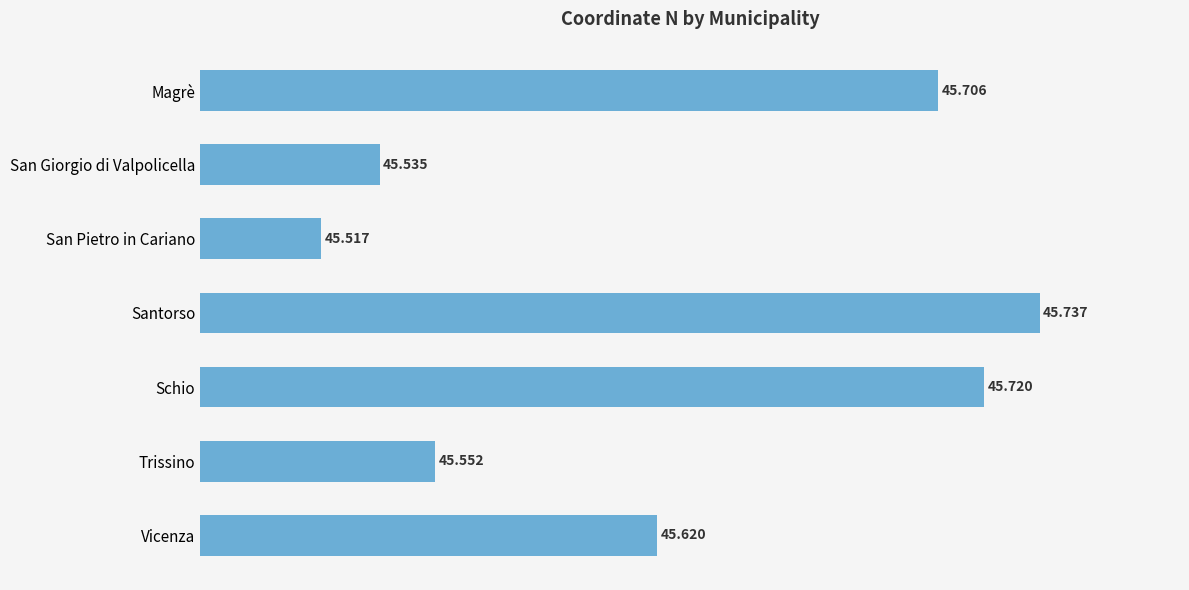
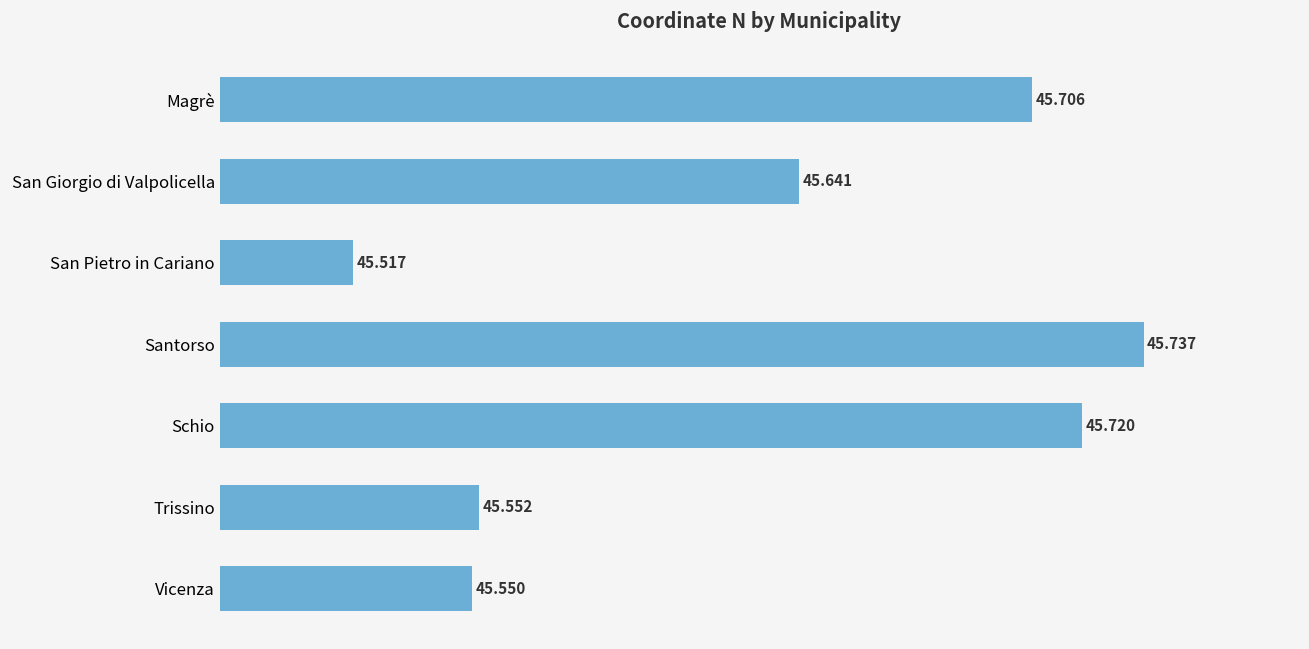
  {
    "Magrè": 45.706,
-   "San Giorgio di Valpolicella": 45.535,
+   "San Giorgio di Valpolicella": 45.641,
    "San Pietro in Cariano": 45.517,
    "Santorso": 45.737,
    "Schio": 45.720,
    "Trissino": 45.552,
-   "Vicenza": 45.620
+   "Vicenza": 45.550
  }
